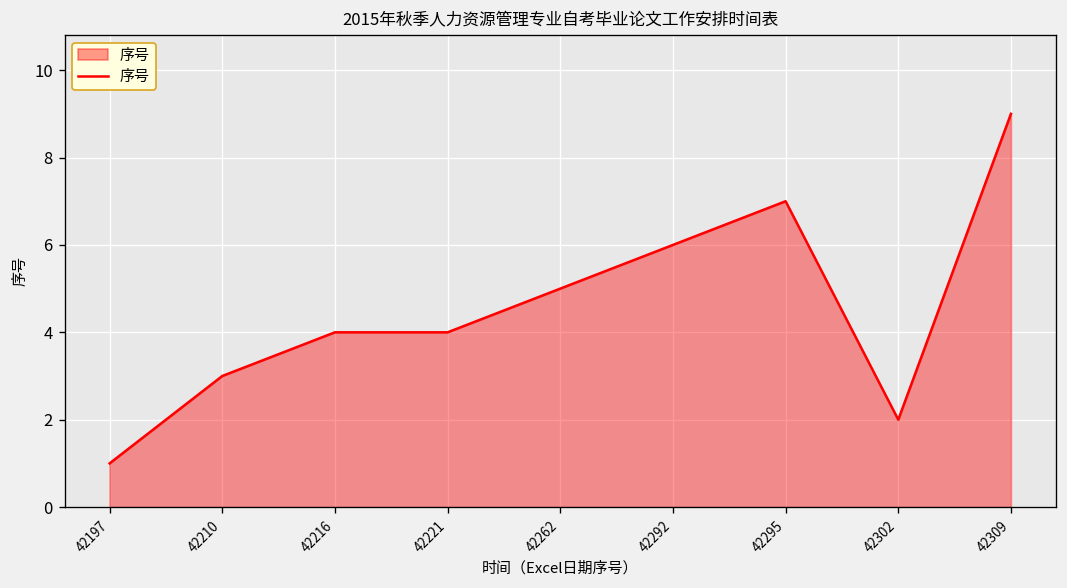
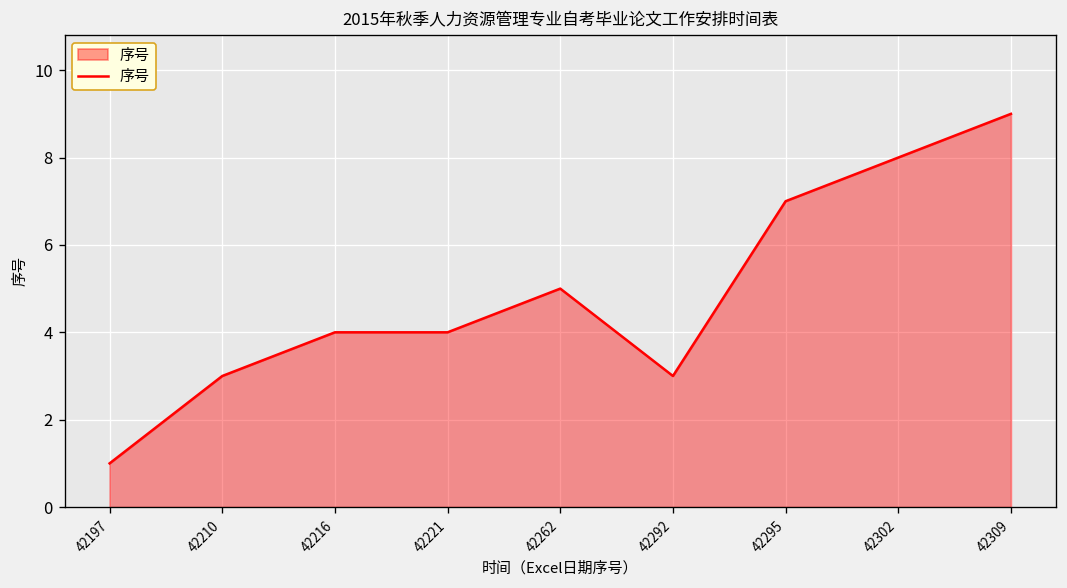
  {
    "42197": 1,
    "42210": 3,
    "42216": 4,
    "42221": 4,
    "42262": 5,
-   "42292": 6,
+   "42292": 3,
    "42295": 7,
-   "42302": 2,
+   "42302": 8,
    "42309": 9
  }
